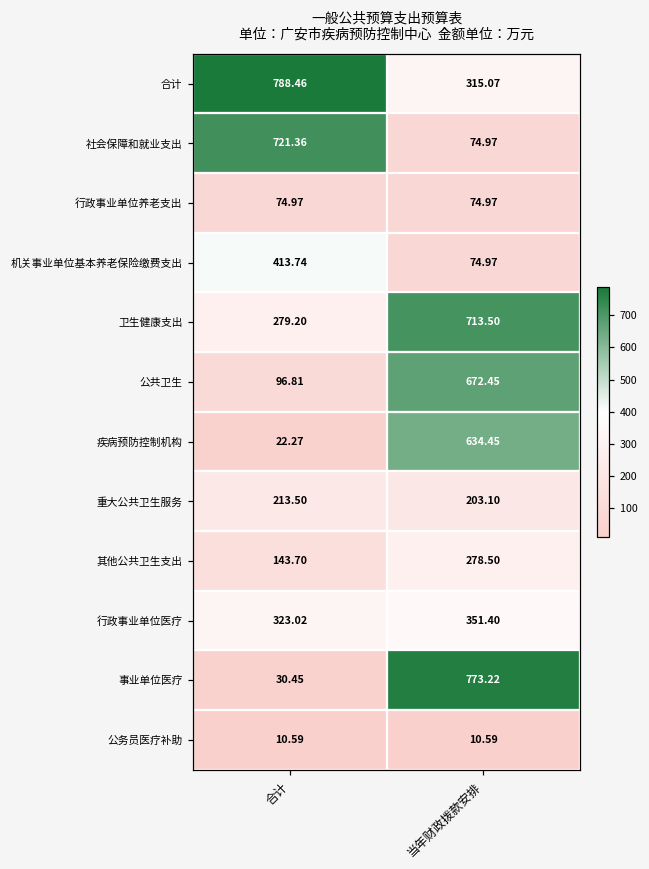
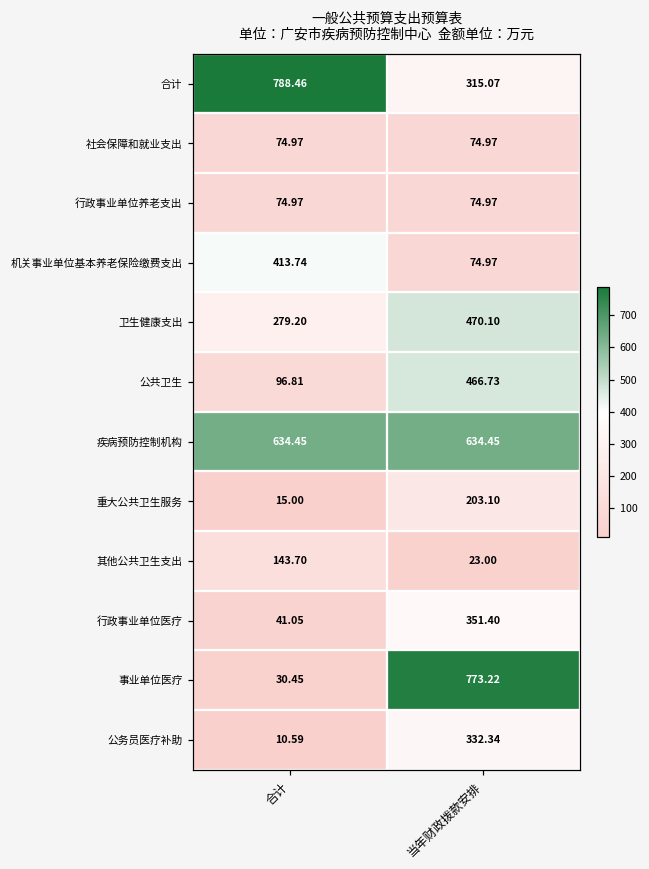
  {
    "合计": {
      "合计": 788.46,
      "当年财政拨款安排": 315.07
    },
    "社会保障和就业支出": {
-     "合计": 721.36,
+     "合计": 74.97,
      "当年财政拨款安排": 74.97
    },
    "行政事业单位养老支出": {
      "合计": 74.97,
      "当年财政拨款安排": 74.97
    },
    "机关事业单位基本养老保险缴费支出": {
      "合计": 413.74,
      "当年财政拨款安排": 74.97
    },
    "卫生健康支出": {
      "合计": 279.20,
-     "当年财政拨款安排": 713.50
+     "当年财政拨款安排": 470.10
    },
    "公共卫生": {
      "合计": 96.81,
-     "当年财政拨款安排": 672.45
+     "当年财政拨款安排": 466.73
    },
    "疾病预防控制机构": {
-     "合计": 22.27,
+     "合计": 634.45,
      "当年财政拨款安排": 634.45
    },
    "重大公共卫生服务": {
-     "合计": 213.50,
+     "合计": 15.00,
      "当年财政拨款安排": 203.10
    },
    "其他公共卫生支出": {
      "合计": 143.70,
-     "当年财政拨款安排": 278.50
+     "当年财政拨款安排": 23.00
    },
    "行政事业单位医疗": {
-     "合计": 323.02,
+     "合计": 41.05,
      "当年财政拨款安排": 351.40
    },
    "事业单位医疗": {
      "合计": 30.45,
      "当年财政拨款安排": 773.22
    },
    "公务员医疗补助": {
      "合计": 10.59,
-     "当年财政拨款安排": 10.59
+     "当年财政拨款安排": 332.34
    }
  }
